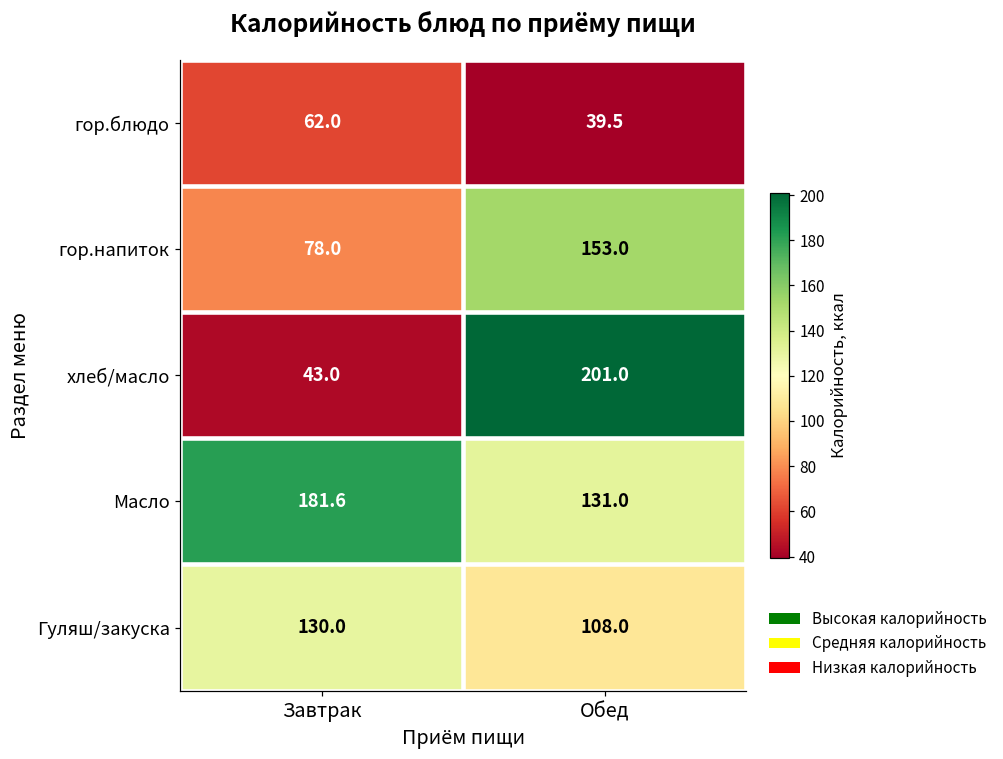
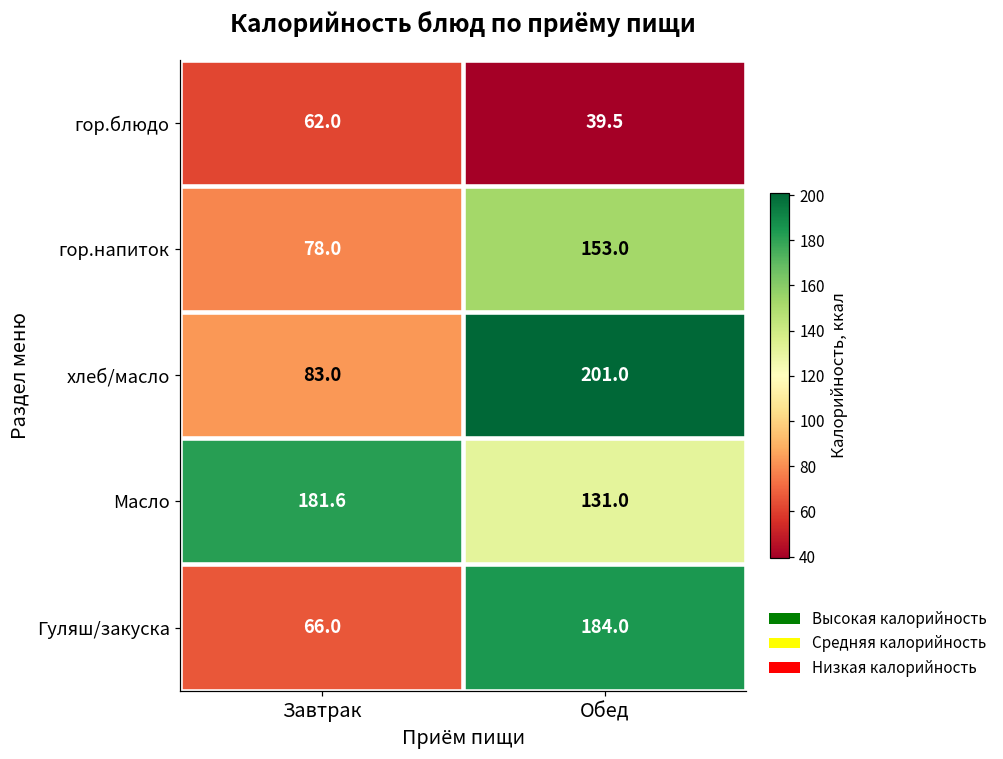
  {
    "гор.блюдо": {
      "Завтрак": 62.0,
      "Обед": 39.5
    },
    "гор.напиток": {
      "Завтрак": 78.0,
      "Обед": 153.0
    },
    "хлеб/масло": {
-     "Завтрак": 43.0,
+     "Завтрак": 83.0,
      "Обед": 201.0
    },
    "Масло": {
      "Завтрак": 181.6,
      "Обед": 131.0
    },
    "Гуляш/закуска": {
-     "Завтрак": 130.0,
-     "Обед": 108.0
+     "Завтрак": 66.0,
+     "Обед": 184.0
    }
  }
